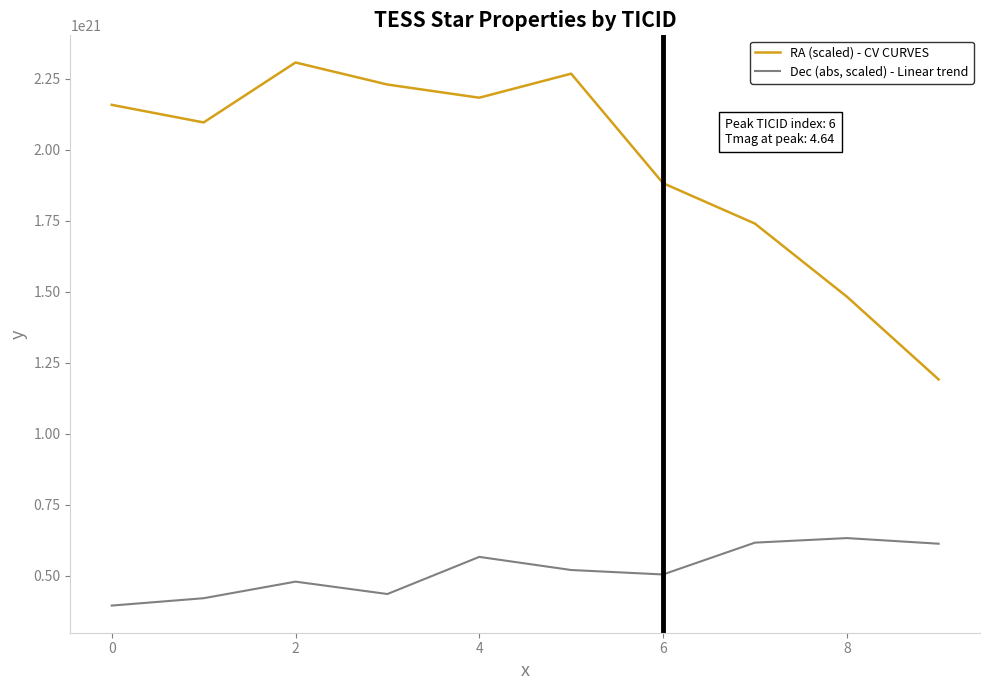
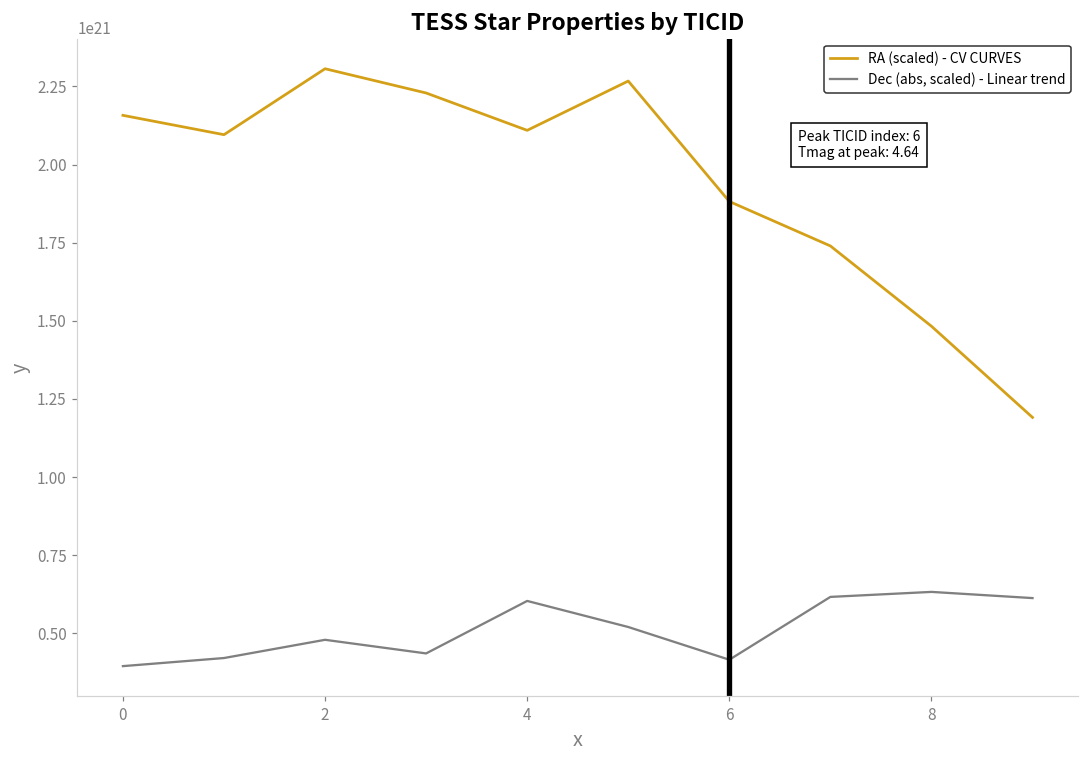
  {
    "RA (scaled) - CV CURVES": {
      "0": 2160000000000000000000,
      "2": 2310000000000000000000,
-     "4": 2180000000000000000000,
+     "4": 2110000000000000000000,
      "6": 1880000000000000000000,
      "8": 1480000000000000000000
    },
    "Dec (abs, scaled) - Linear trend": {
      "0": 400000000000000000000,
      "2": 480000000000000000000,
-     "4": 570000000000000000000,
-     "6": 500000000000000000000,
+     "4": 600000000000000000000,
+     "6": 420000000000000000000,
      "8": 630000000000000000000
    }
  }
